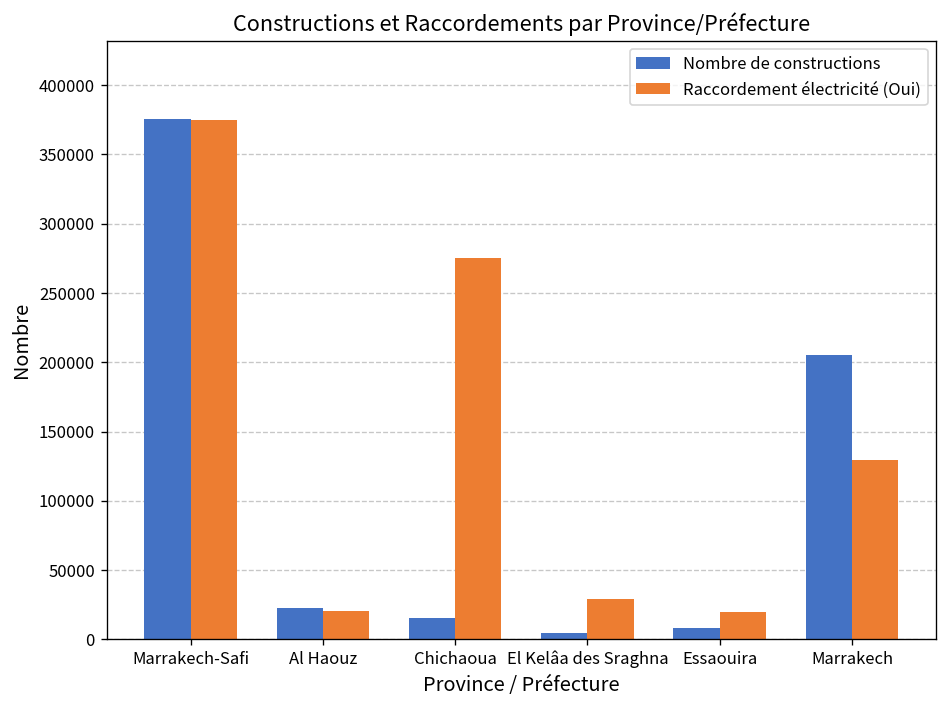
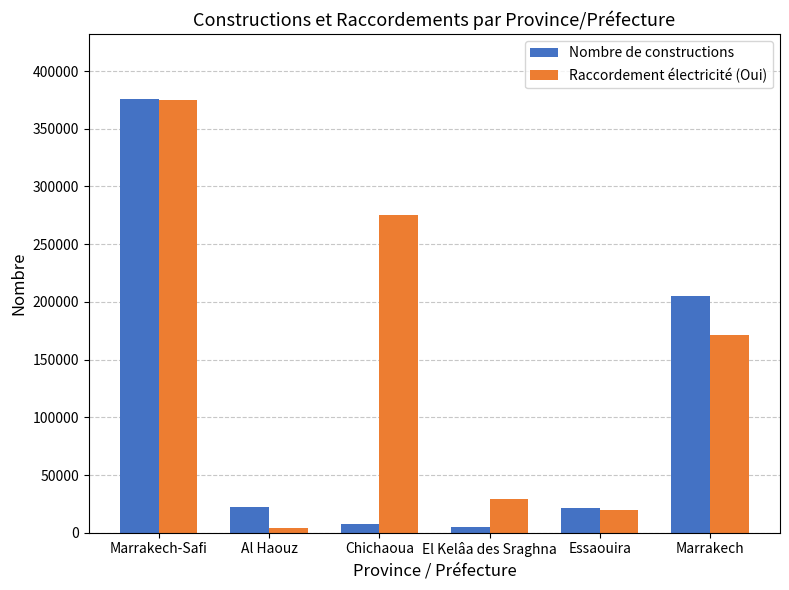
  {
    "Nombre de constructions": {
      "Marrakech-Safi": 376000,
      "Al Haouz": 22000,
-     "Chichaoua": 16000,
+     "Chichaoua": 7000,
      "El Kelâa des Sraghna": 5000,
-     "Essaouira": 8000,
+     "Essaouira": 22000,
      "Marrakech": 205000
    },
    "Raccordement électricité (Oui)": {
      "Marrakech-Safi": 375000,
-     "Al Haouz": 20000,
+     "Al Haouz": 4000,
      "Chichaoua": 275000,
      "El Kelâa des Sraghna": 29000,
      "Essaouira": 20000,
-     "Marrakech": 129000
+     "Marrakech": 172000
    }
  }
